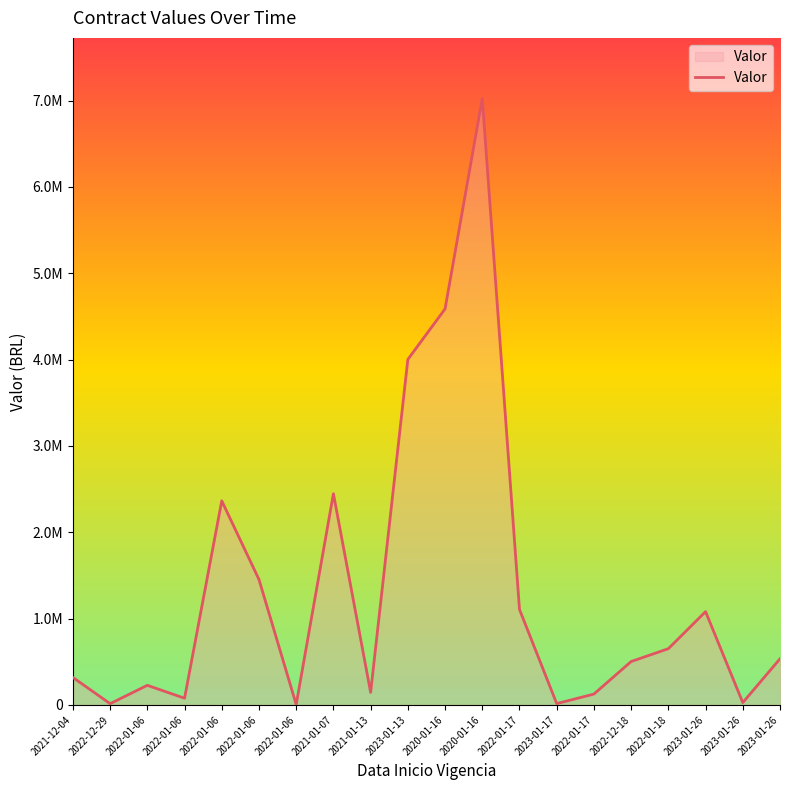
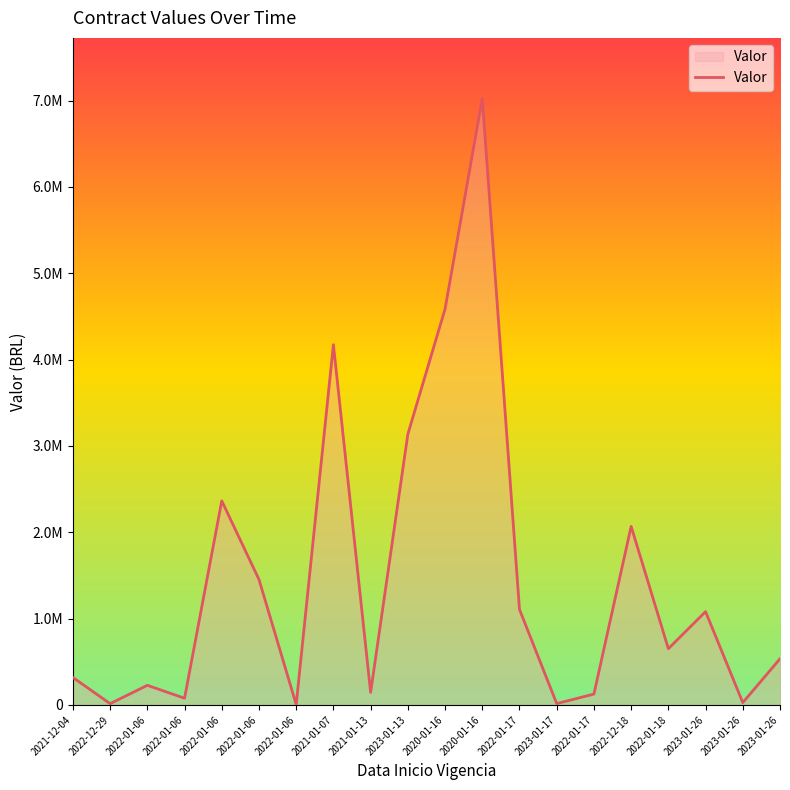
  {
    "2021-12-04": 300000,
-   "2021-01-07": 2400000,
-   "2023-01-13": 4000000,
-   "2022-12-18": 500000,
+   "2021-01-07": 4200000,
+   "2023-01-13": 3100000,
+   "2022-12-18": 2100000,
    "2022-01-18": 700000
  }
